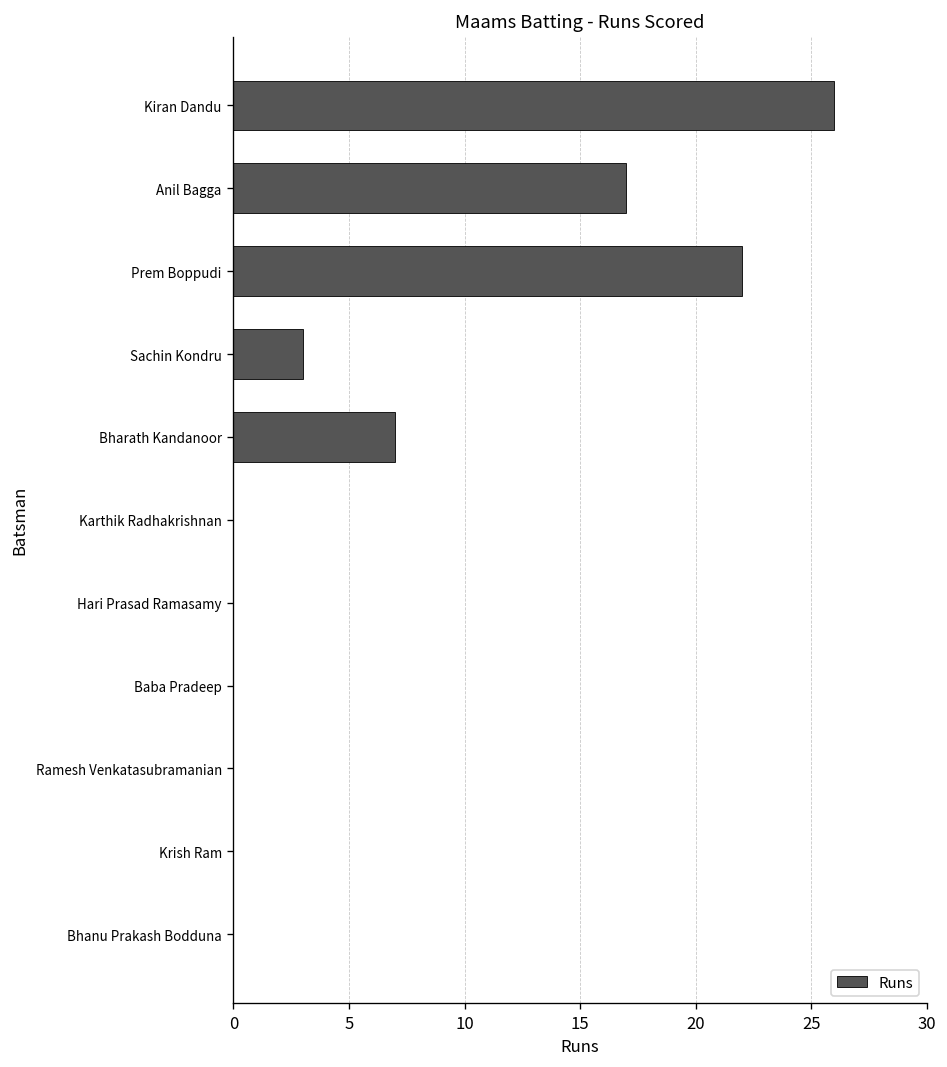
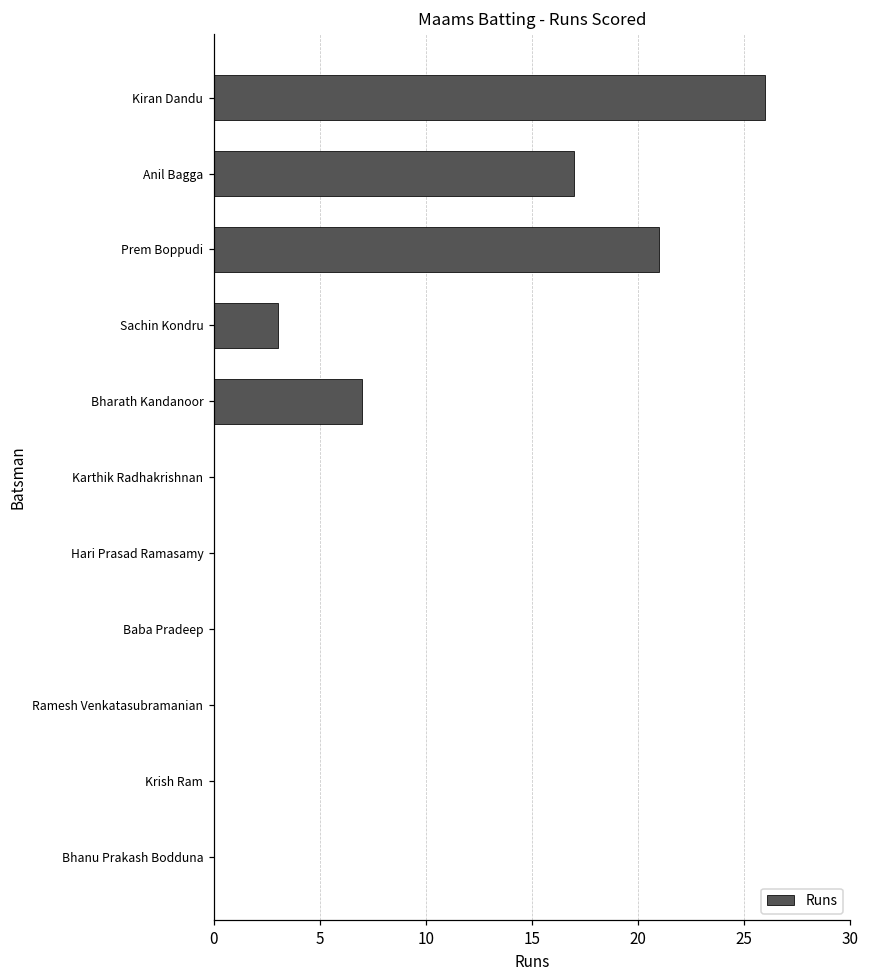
  {
    "Kiran Dandu": 26,
    "Anil Bagga": 17,
-   "Prem Boppudi": 22,
+   "Prem Boppudi": 21,
    "Sachin Kondru": 3,
    "Bharath Kandanoor": 7,
    "Karthik Radhakrishnan": 0,
    "Hari Prasad Ramasamy": 0,
    "Baba Pradeep": 0,
    "Ramesh Venkatasubramanian": 0,
    "Krish Ram": 0,
    "Bhanu Prakash Bodduna": 0
  }
